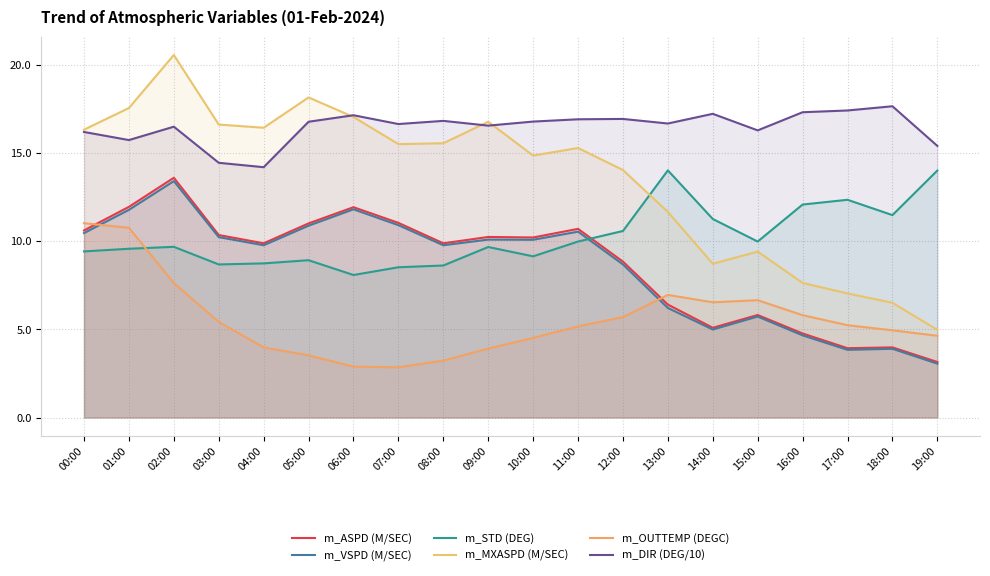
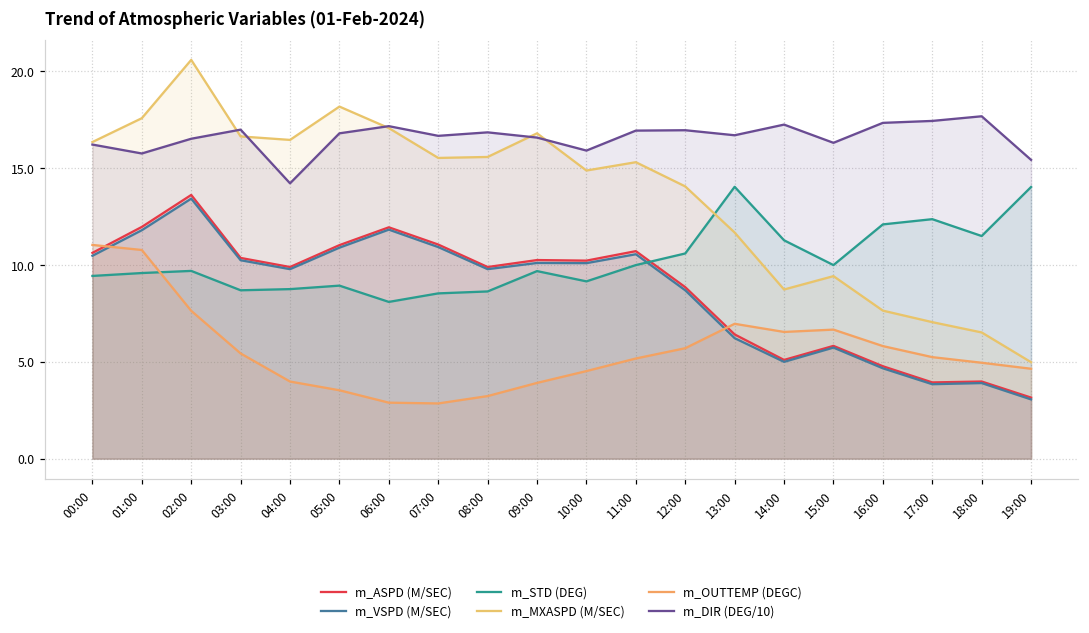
  {
    "m_ASPD (M/SEC)": {
      "00:00": 10.6,
      "01:00": 12.0,
      "02:00": 13.6,
      "09:00": 10.3,
      "11:00": 10.7,
      "12:00": 8.9,
      "13:00": 6.4
    },
    "m_DIR (DEG/10)": {
      "01:00": 15.8,
      "02:00": 16.5,
-     "03:00": 14.5,
+     "03:00": 17.0,
      "04:00": 14.2,
      "05:00": 16.8,
      "07:00": 16.7,
      "08:00": 16.8,
      "09:00": 16.6,
-     "10:00": 16.8,
+     "10:00": 15.9,
      "11:00": 16.9,
      "12:00": 17.0,
      "13:00": 16.7,
      "14:00": 17.2,
      "15:00": 16.3,
      "16:00": 17.3,
      "17:00": 17.4,
      "18:00": 17.7,
      "19:00": 15.4
    }
  }
